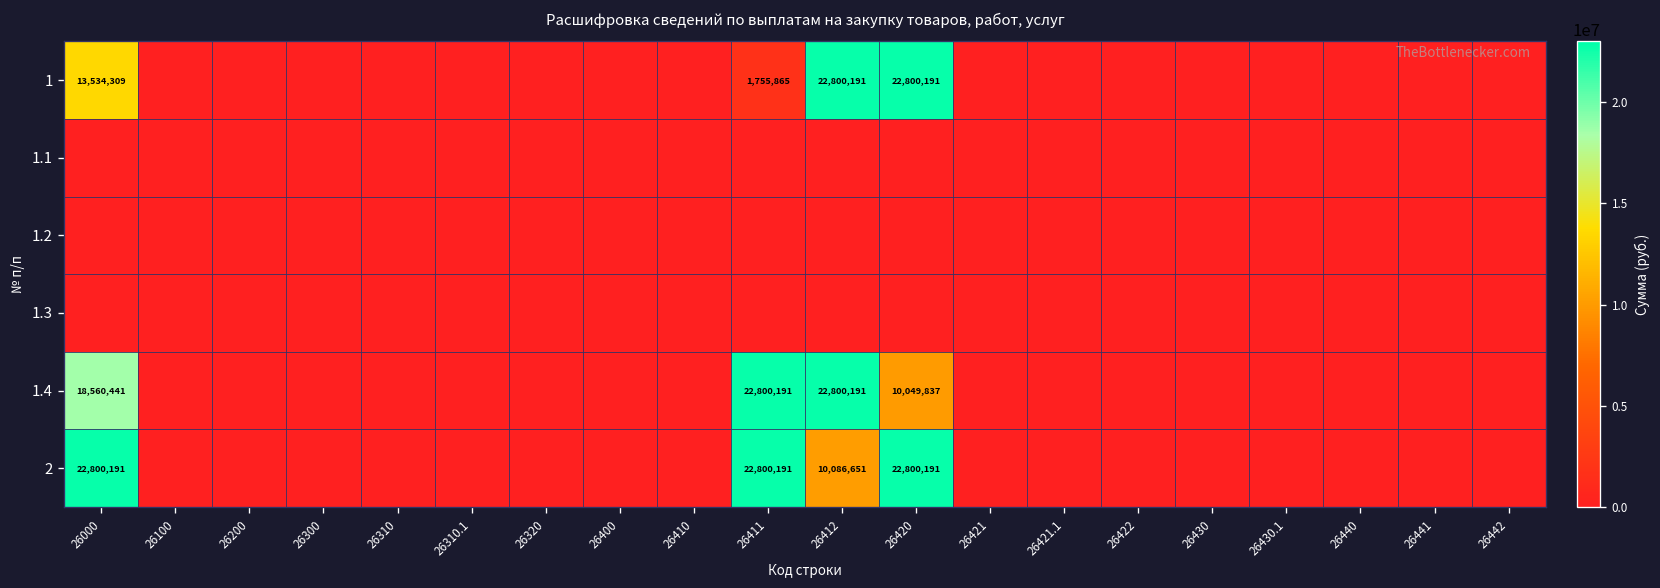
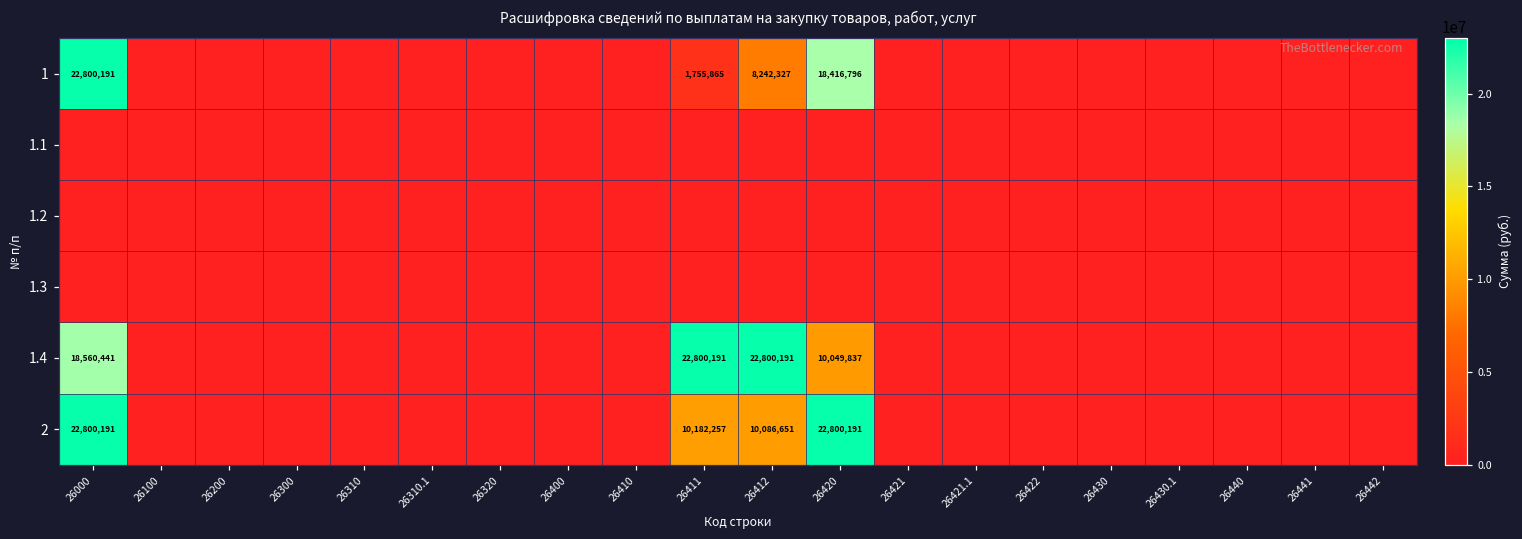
  {
    "1": {
-     "26000": "13,534,309",
+     "26000": "22,800,191",
      "26411": "1,755,865",
-     "26412": "22,800,191",
-     "26420": "22,800,191"
+     "26412": "8,242,327",
+     "26420": "18,416,796"
    },
    "1.4": {
      "26000": "18,560,441",
      "26411": "22,800,191",
      "26412": "22,800,191",
      "26420": "10,049,837"
    },
    "2": {
      "26000": "22,800,191",
-     "26411": "22,800,191",
+     "26411": "10,182,257",
      "26412": "10,086,651",
      "26420": "22,800,191"
    }
  }
